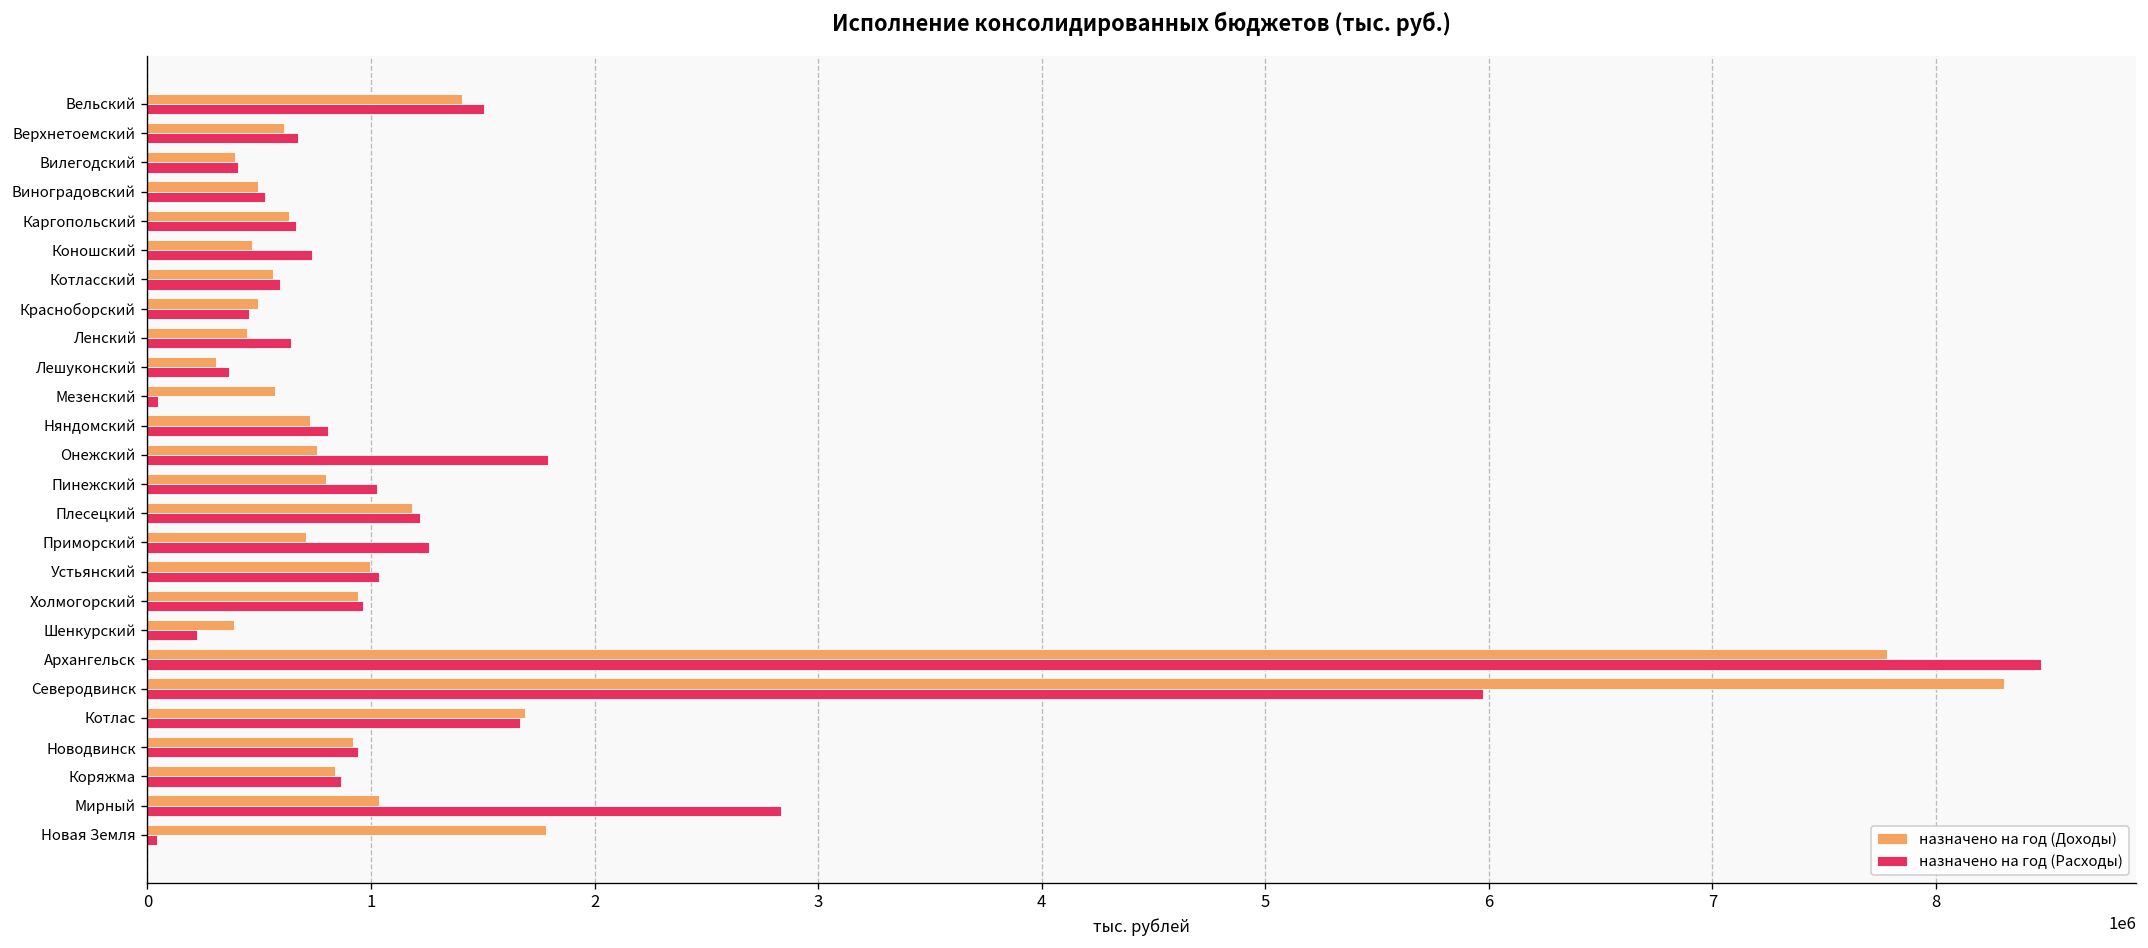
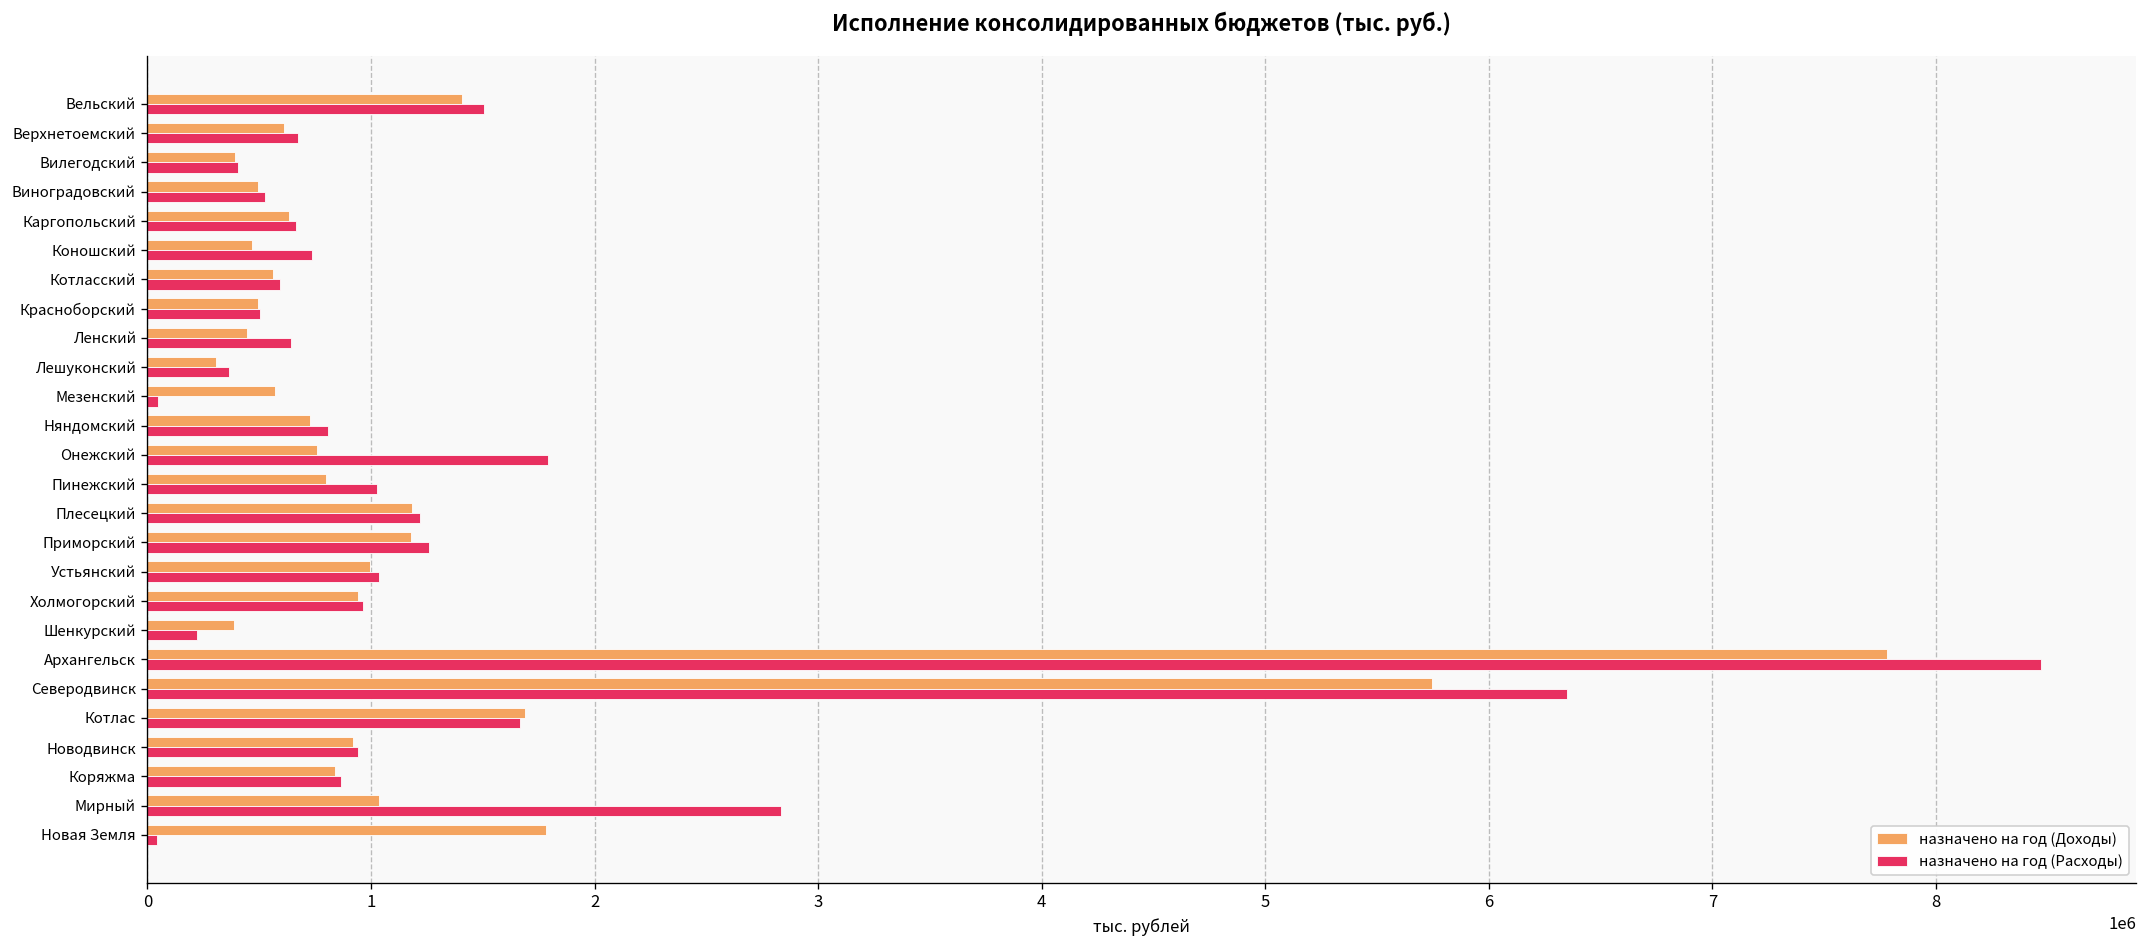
  {
    "назначено на год (Доходы)": {
      "Вельский": 1410000,
      "Верхнетоемский": 610000,
      "Вилегодский": 390000,
      "Виноградовский": 490000,
      "Каргопольский": 630000,
      "Коношский": 470000,
      "Котласский": 560000,
      "Красноборский": 490000,
      "Ленский": 440000,
      "Лешуконский": 310000,
      "Мезенский": 570000,
      "Няндомский": 730000,
      "Онежский": 760000,
      "Пинежский": 800000,
      "Плесецкий": 1180000,
-     "Приморский": 710000,
+     "Приморский": 1180000,
      "Устьянский": 990000,
      "Холмогорский": 940000,
      "Шенкурский": 390000,
      "Архангельск": 7780000,
-     "Северодвинск": 8300000,
+     "Северодвинск": 5750000,
      "Котлас": 1690000,
      "Новодвинск": 920000,
      "Коряжма": 840000,
      "Мирный": 1030000,
      "Новая Земля": 1780000
    },
    "назначено на год (Расходы)": {
      "Вельский": 1510000,
      "Верхнетоемский": 670000,
      "Вилегодский": 400000,
      "Виноградовский": 530000,
      "Каргопольский": 670000,
      "Коношский": 730000,
      "Котласский": 590000,
-     "Красноборский": 450000,
+     "Красноборский": 500000,
      "Ленский": 640000,
      "Лешуконский": 360000,
      "Мезенский": 50000,
      "Няндомский": 810000,
      "Онежский": 1790000,
      "Пинежский": 1030000,
      "Плесецкий": 1220000,
      "Приморский": 1260000,
      "Устьянский": 1040000,
      "Холмогорский": 960000,
      "Шенкурский": 220000,
      "Архангельск": 8470000,
-     "Северодвинск": 5970000,
+     "Северодвинск": 6350000,
      "Котлас": 1670000,
      "Новодвинск": 940000,
      "Коряжма": 860000,
      "Мирный": 2840000,
      "Новая Земля": 40000
    }
  }
